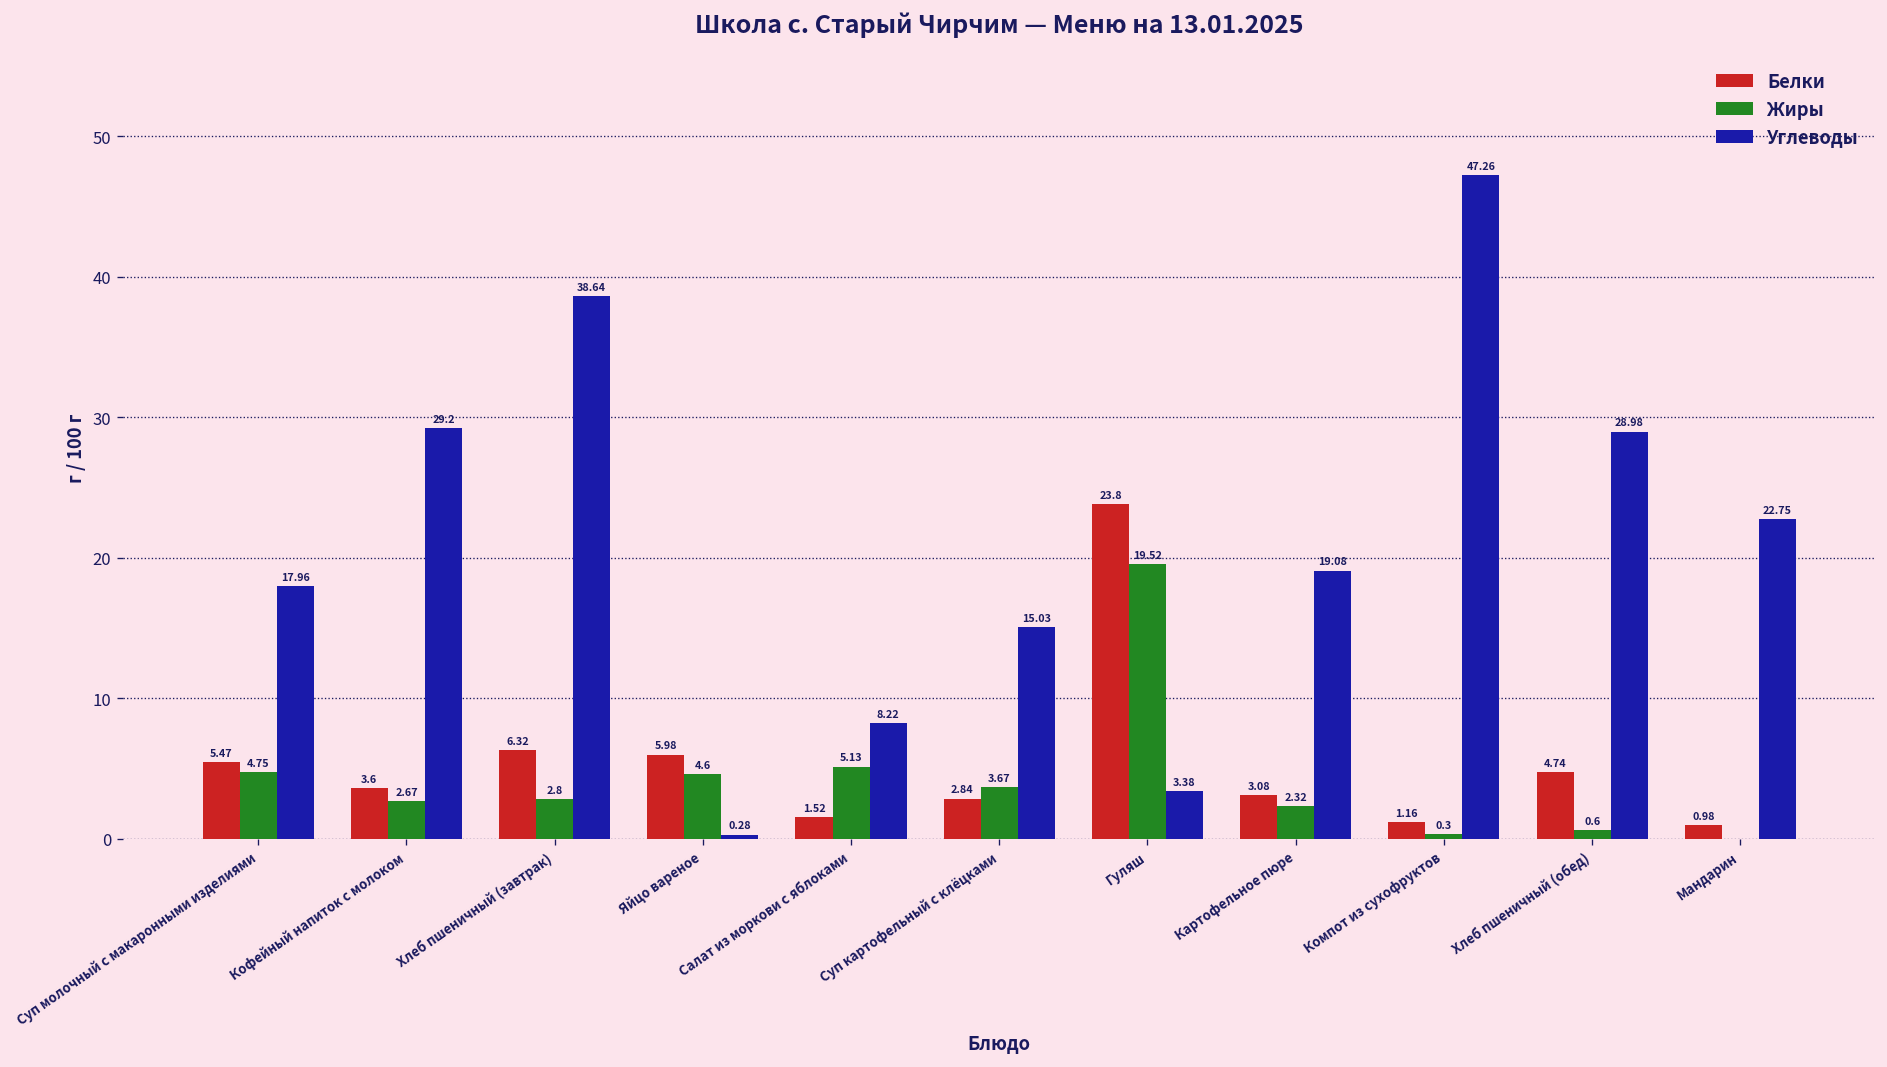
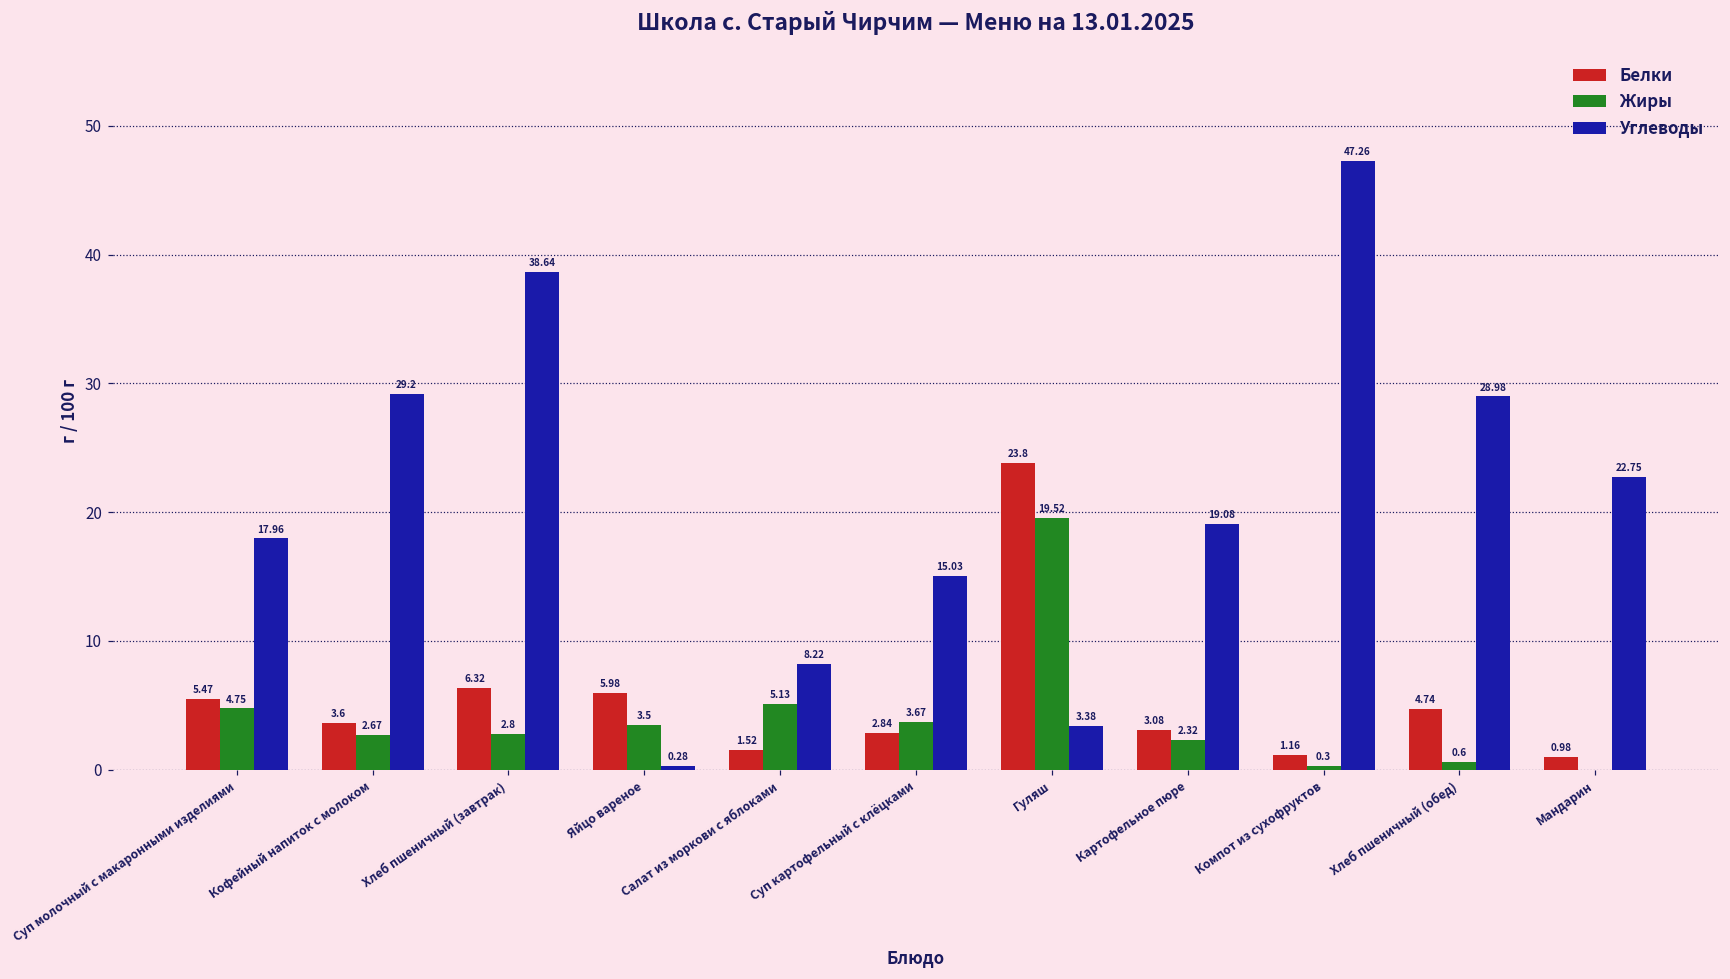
  {
    "Белки": {
      "Суп молочный с макаронными изделиями": 5.47,
      "Кофейный напиток с молоком": 3.6,
      "Хлеб пшеничный (завтрак)": 6.32,
      "Яйцо вареное": 5.98,
      "Салат из моркови с яблоками": 1.52,
      "Суп картофельный с клёцками": 2.84,
      "Гуляш": 23.8,
      "Картофельное пюре": 3.08,
      "Компот из сухофруктов": 1.16,
      "Хлеб пшеничный (обед)": 4.74,
      "Мандарин": 0.98
    },
    "Жиры": {
      "Суп молочный с макаронными изделиями": 4.75,
      "Кофейный напиток с молоком": 2.67,
      "Хлеб пшеничный (завтрак)": 2.8,
-     "Яйцо вареное": 4.6,
+     "Яйцо вареное": 3.5,
      "Салат из моркови с яблоками": 5.13,
      "Суп картофельный с клёцками": 3.67,
      "Гуляш": 19.52,
      "Картофельное пюре": 2.32,
      "Компот из сухофруктов": 0.3,
      "Хлеб пшеничный (обед)": 0.6
    },
    "Углеводы": {
      "Суп молочный с макаронными изделиями": 17.96,
      "Кофейный напиток с молоком": 29.2,
      "Хлеб пшеничный (завтрак)": 38.64,
      "Яйцо вареное": 0.28,
      "Салат из моркови с яблоками": 8.22,
      "Суп картофельный с клёцками": 15.03,
      "Гуляш": 3.38,
      "Картофельное пюре": 19.08,
      "Компот из сухофруктов": 47.26,
      "Хлеб пшеничный (обед)": 28.98,
      "Мандарин": 22.75
    }
  }
